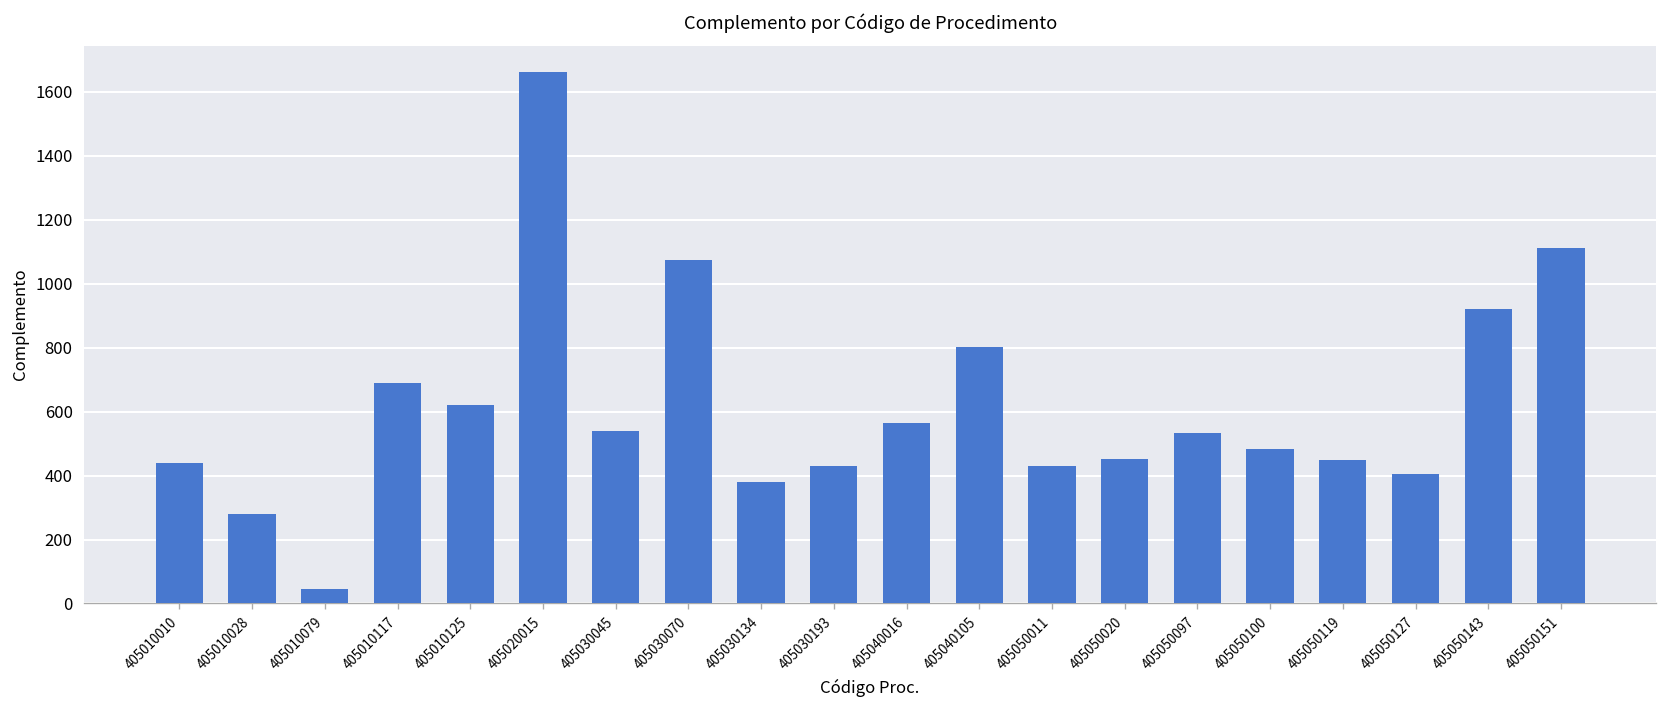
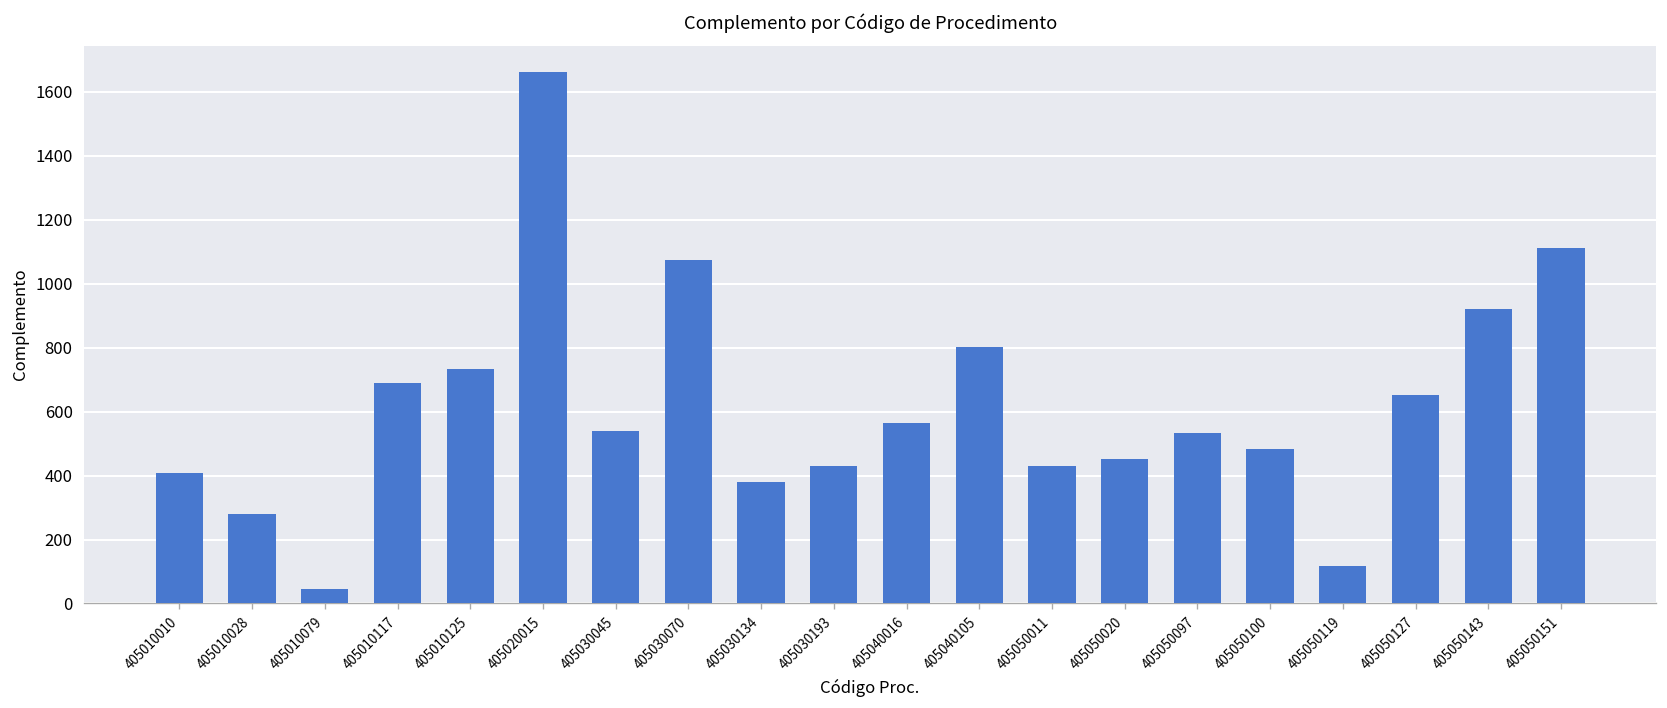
  {
-   "405010010": 440,
+   "405010010": 410,
    "405010028": 280,
    "405010079": 50,
    "405010117": 690,
-   "405010125": 620,
+   "405010125": 730,
    "405020015": 1660,
    "405030045": 540,
    "405030070": 1070,
    "405030134": 380,
    "405030193": 430,
    "405040016": 560,
    "405040105": 800,
    "405050011": 430,
    "405050020": 450,
    "405050097": 530,
    "405050100": 480,
-   "405050119": 450,
-   "405050127": 410,
+   "405050119": 120,
+   "405050127": 650,
    "405050143": 920,
    "405050151": 1110
  }
